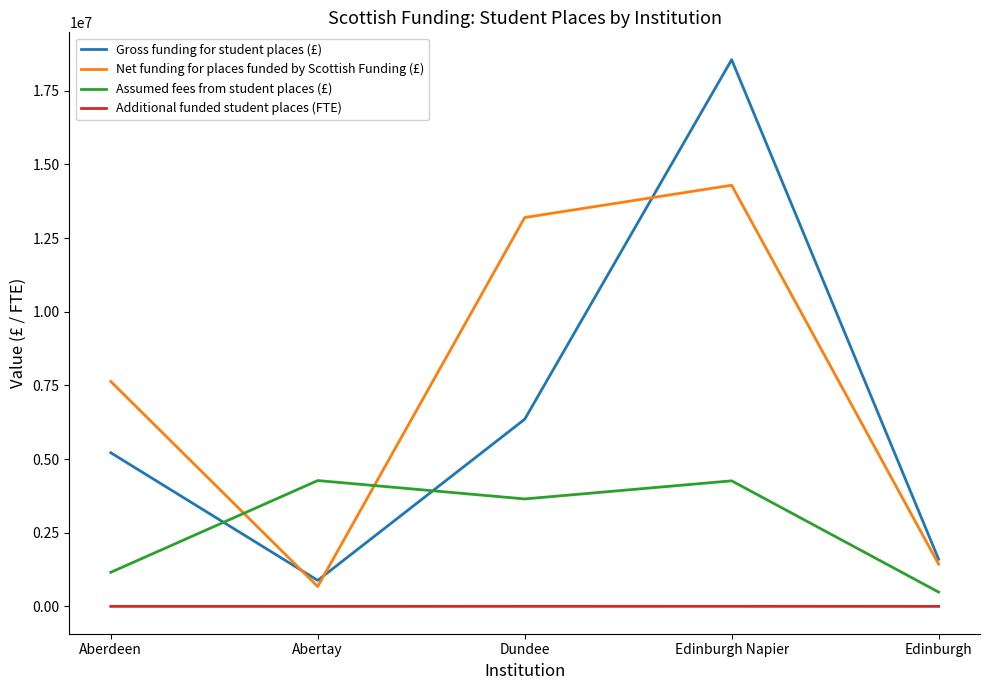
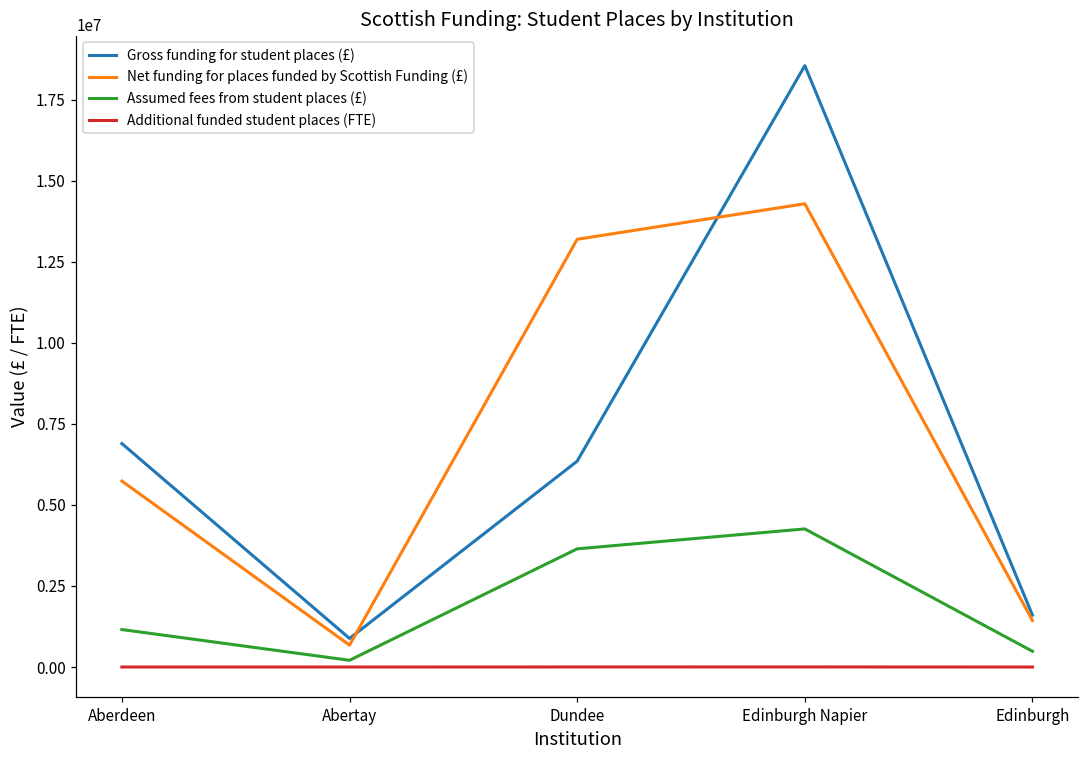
  {
    "Gross funding for student places (£)": {
-     "Aberdeen": 5200000,
+     "Aberdeen": 6900000,
      "Abertay": 900000,
      "Dundee": 6400000,
      "Edinburgh Napier": 18600000,
      "Edinburgh": 1600000
    },
    "Net funding for places funded by Scottish Funding (£)": {
-     "Aberdeen": 7600000,
+     "Aberdeen": 5700000,
      "Abertay": 700000,
      "Dundee": 13200000,
      "Edinburgh Napier": 14300000,
      "Edinburgh": 1400000
    },
    "Assumed fees from student places (£)": {
      "Aberdeen": 1200000,
-     "Abertay": 4300000,
+     "Abertay": 200000,
      "Dundee": 3600000,
      "Edinburgh Napier": 4300000,
      "Edinburgh": 500000
    },
    "Additional funded student places (FTE)": {
      "Aberdeen": 0,
      "Abertay": 0,
      "Dundee": 0,
      "Edinburgh Napier": 0,
      "Edinburgh": 0
    }
  }
